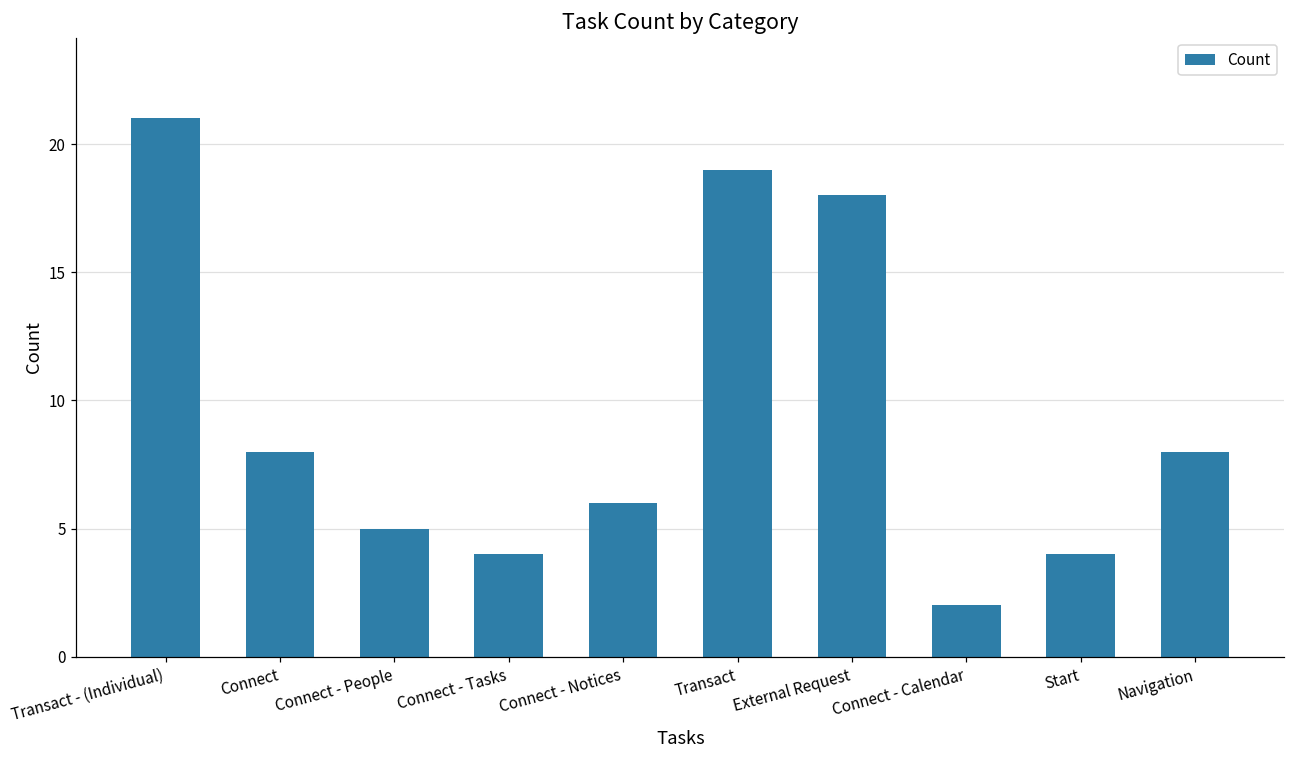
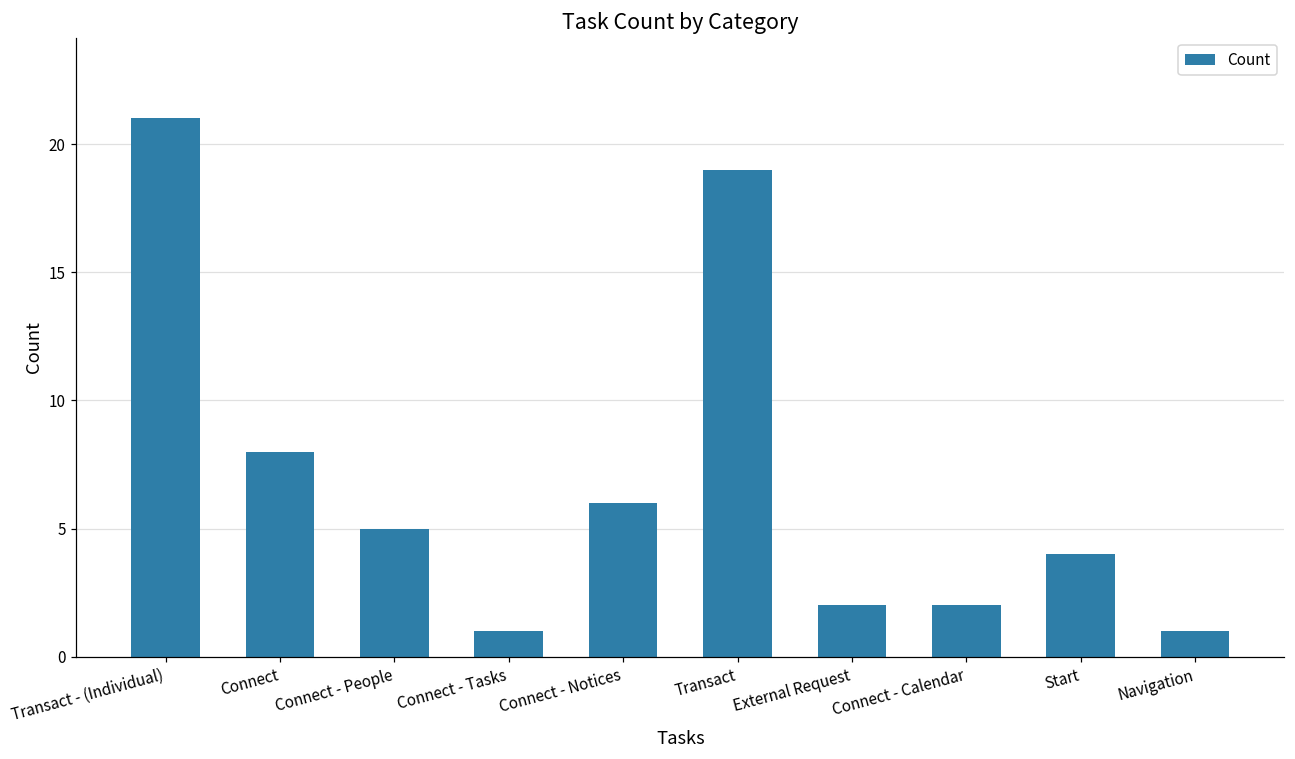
  {
    "Transact - (Individual)": 21,
    "Connect": 8,
    "Connect - People": 5,
-   "Connect - Tasks": 4,
+   "Connect - Tasks": 1,
    "Connect - Notices": 6,
    "Transact": 19,
-   "External Request": 18,
+   "External Request": 2,
    "Connect - Calendar": 2,
    "Start": 4,
-   "Navigation": 8
+   "Navigation": 1
  }
